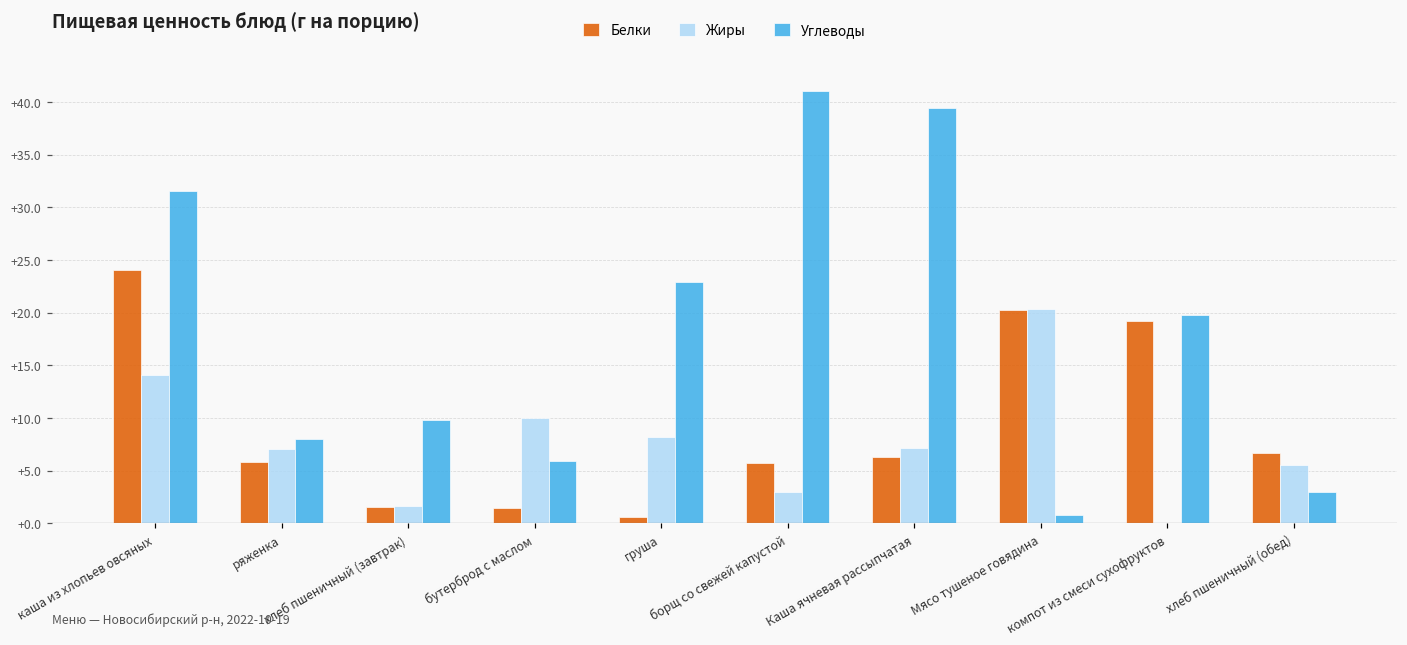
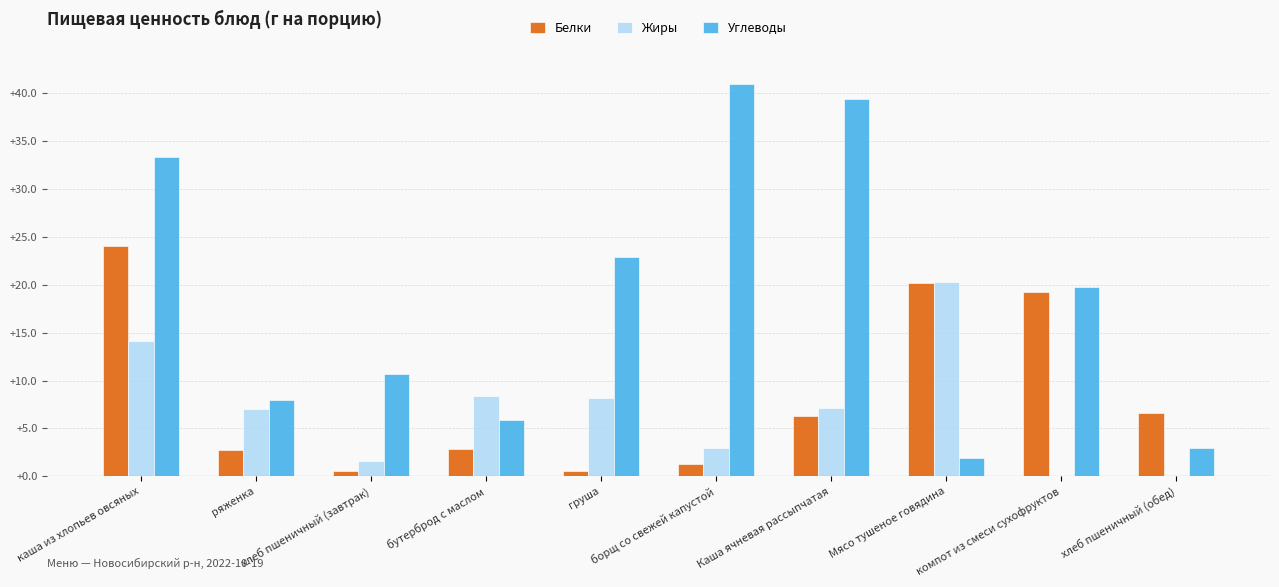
  {
    "Белки": {
      "каша из хлопьев овсяных": "+24",
-     "ряженка": "+6",
-     "хлеб пшеничный (завтрак)": "+2",
-     "бутерброд с маслом": "+1",
+     "ряженка": "+3",
+     "хлеб пшеничный (завтрак)": "+1",
+     "бутерброд с маслом": "+3",
      "груша": "+1",
-     "борщ со свежей капустой": "+6",
+     "борщ со свежей капустой": "+1",
      "Каша ячневая рассыпчатая": "+6",
      "Мясо тушеное говядина": "+20",
      "компот из смеси сухофруктов": "+19",
      "хлеб пшеничный (обед)": "+7"
    },
    "Жиры": {
      "каша из хлопьев овсяных": "+14",
      "ряженка": "+7",
      "хлеб пшеничный (завтрак)": "+2",
-     "бутерброд с маслом": "+10",
+     "бутерброд с маслом": "+8",
      "груша": "+8",
      "борщ со свежей капустой": "+3",
      "Каша ячневая рассыпчатая": "+7",
      "Мясо тушеное говядина": "+20",
      "компот из смеси сухофруктов": "+0",
-     "хлеб пшеничный (обед)": "+6"
+     "хлеб пшеничный (обед)": "+0"
    },
    "Углеводы": {
-     "каша из хлопьев овсяных": "+32",
+     "каша из хлопьев овсяных": "+33",
      "ряженка": "+8",
-     "хлеб пшеничный (завтрак)": "+10",
+     "хлеб пшеничный (завтрак)": "+11",
      "бутерброд с маслом": "+6",
      "груша": "+23",
      "борщ со свежей капустой": "+41",
      "Каша ячневая рассыпчатая": "+39",
-     "Мясо тушеное говядина": "+1",
+     "Мясо тушеное говядина": "+2",
      "компот из смеси сухофруктов": "+20",
      "хлеб пшеничный (обед)": "+3"
    }
  }
